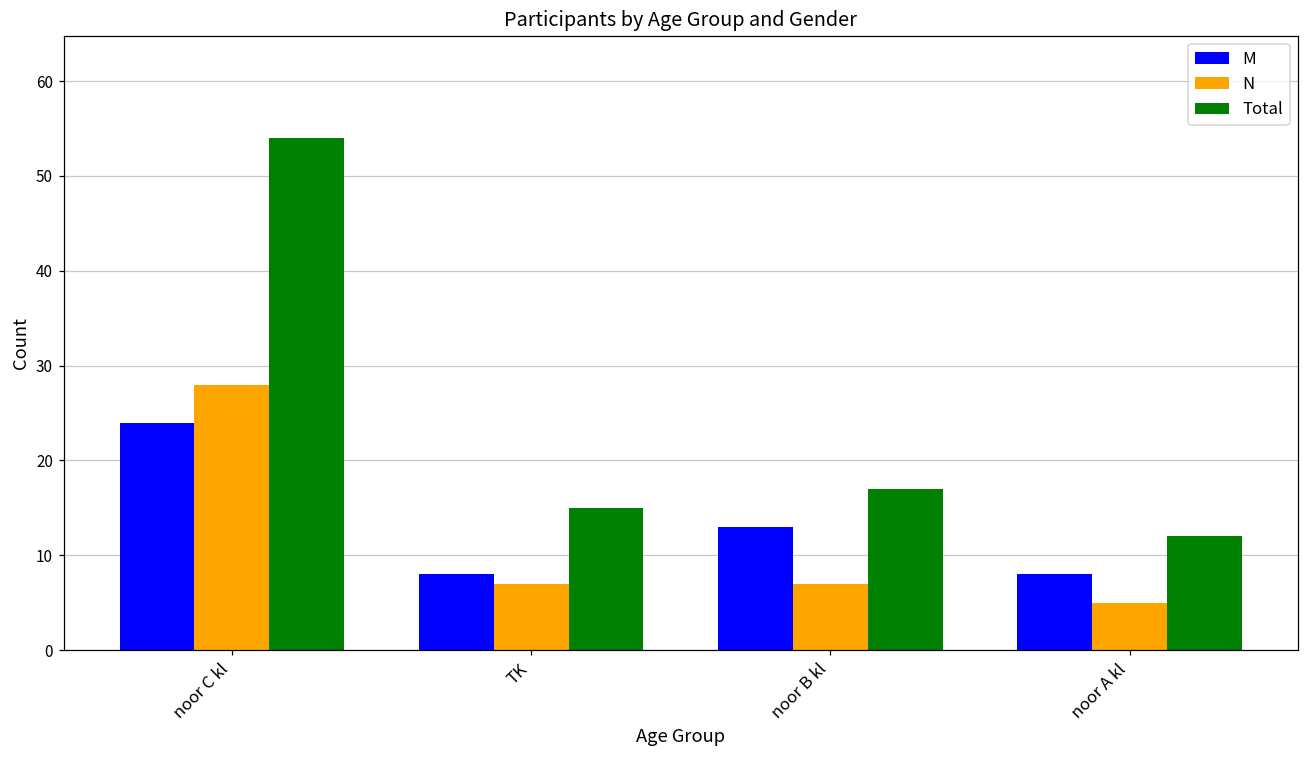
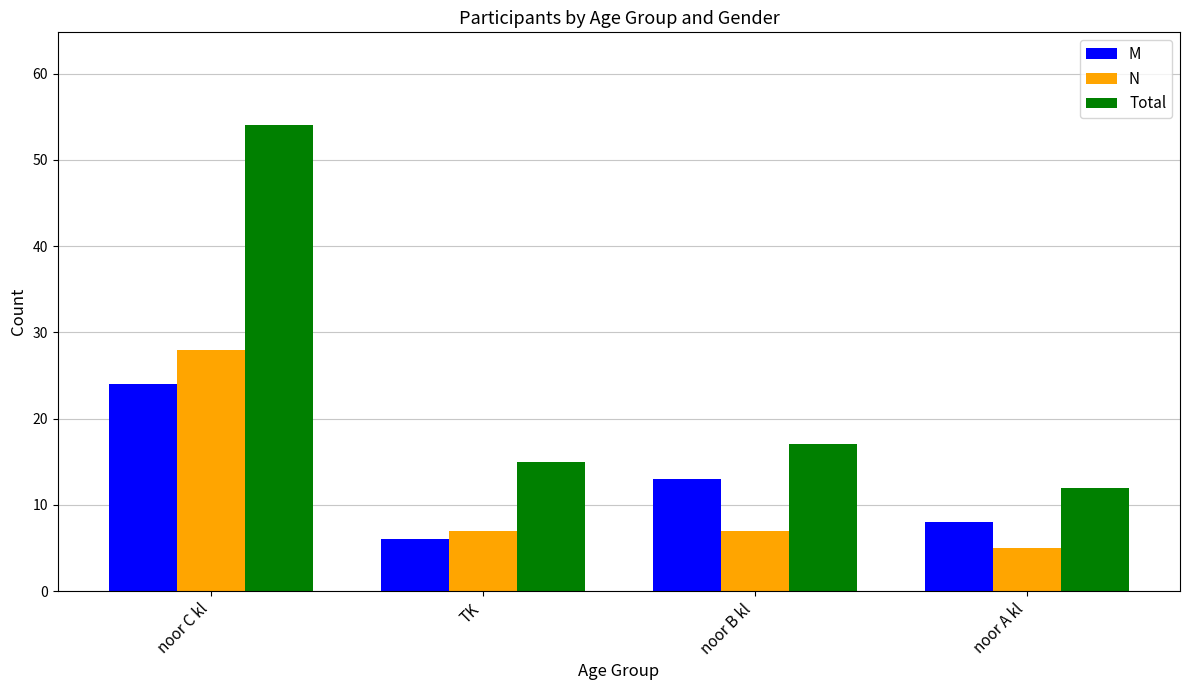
  {
    "M": {
      "noor C kl": 24,
-     "TK": 8,
+     "TK": 6,
      "noor B kl": 13,
      "noor A kl": 8
    },
    "N": {
      "noor C kl": 28,
      "TK": 7,
      "noor B kl": 7,
      "noor A kl": 5
    },
    "Total": {
      "noor C kl": 54,
      "TK": 15,
      "noor B kl": 17,
      "noor A kl": 12
    }
  }
